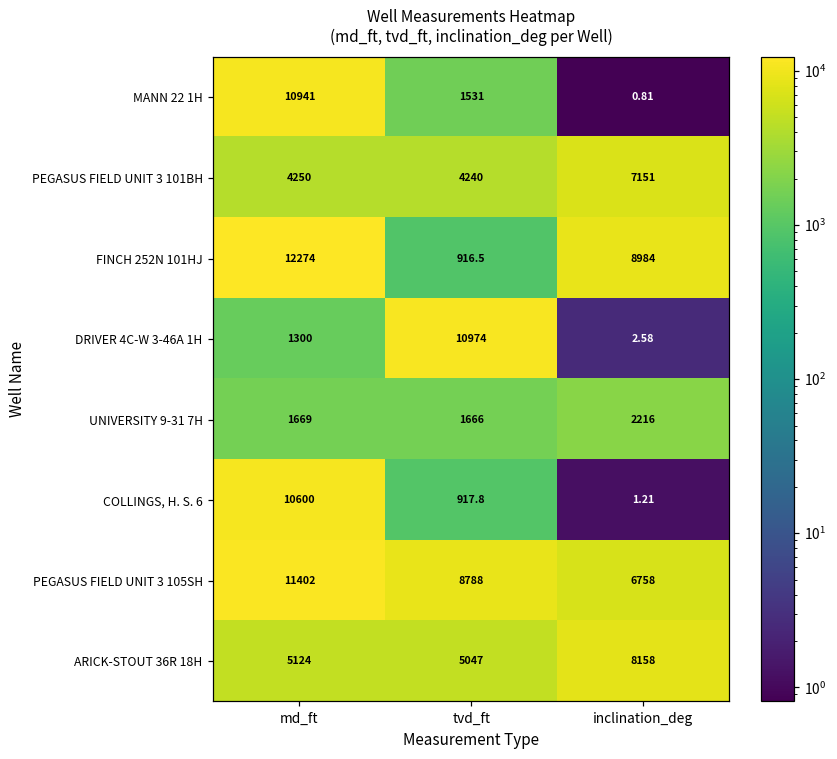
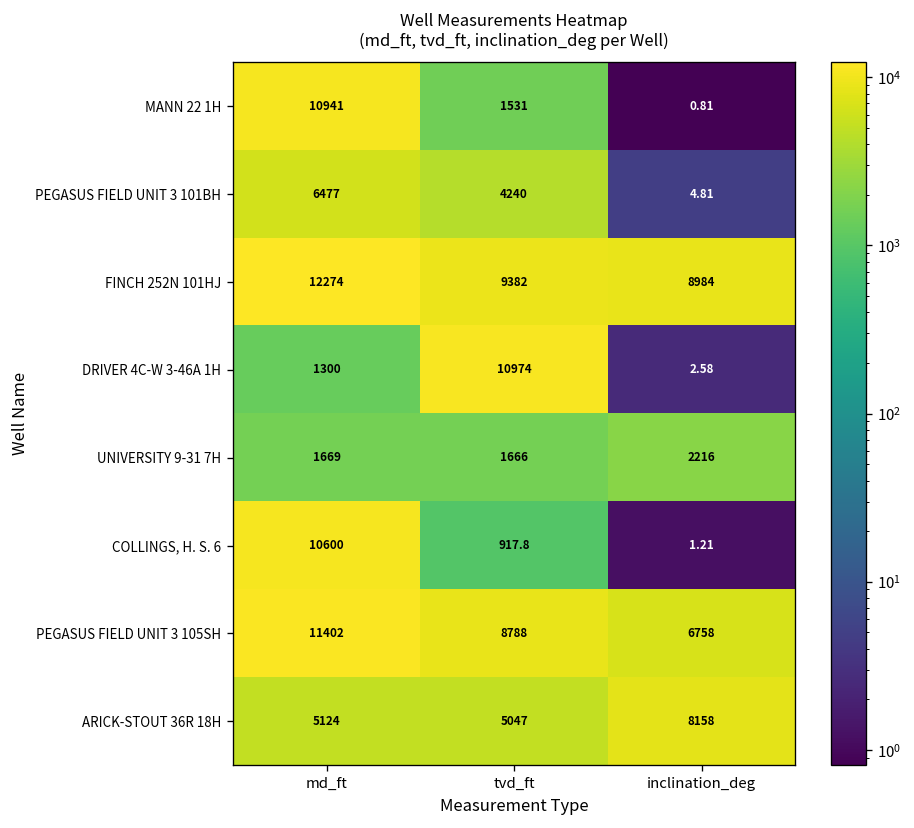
  {
    "MANN 22 1H": {
      "md_ft": 10941,
      "tvd_ft": 1531,
      "inclination_deg": 0.81
    },
    "PEGASUS FIELD UNIT 3 101BH": {
-     "md_ft": 4250,
+     "md_ft": 6477,
      "tvd_ft": 4240,
-     "inclination_deg": 7151
+     "inclination_deg": 4.81
    },
    "FINCH 252N 101HJ": {
      "md_ft": 12274,
-     "tvd_ft": 916.5,
+     "tvd_ft": 9382,
      "inclination_deg": 8984
    },
    "DRIVER 4C-W 3-46A 1H": {
      "md_ft": 1300,
      "tvd_ft": 10974,
      "inclination_deg": 2.58
    },
    "UNIVERSITY 9-31 7H": {
      "md_ft": 1669,
      "tvd_ft": 1666,
      "inclination_deg": 2216
    },
    "COLLINGS, H. S. 6": {
      "md_ft": 10600,
      "tvd_ft": 917.8,
      "inclination_deg": 1.21
    },
    "PEGASUS FIELD UNIT 3 105SH": {
      "md_ft": 11402,
      "tvd_ft": 8788,
      "inclination_deg": 6758
    },
    "ARICK-STOUT 36R 18H": {
      "md_ft": 5124,
      "tvd_ft": 5047,
      "inclination_deg": 8158
    }
  }
